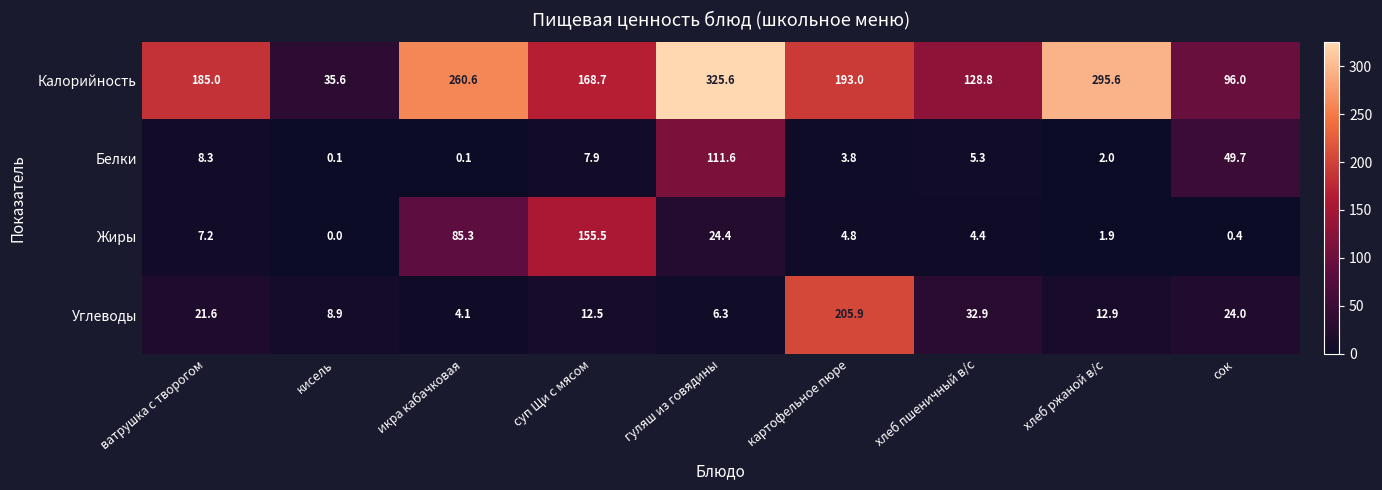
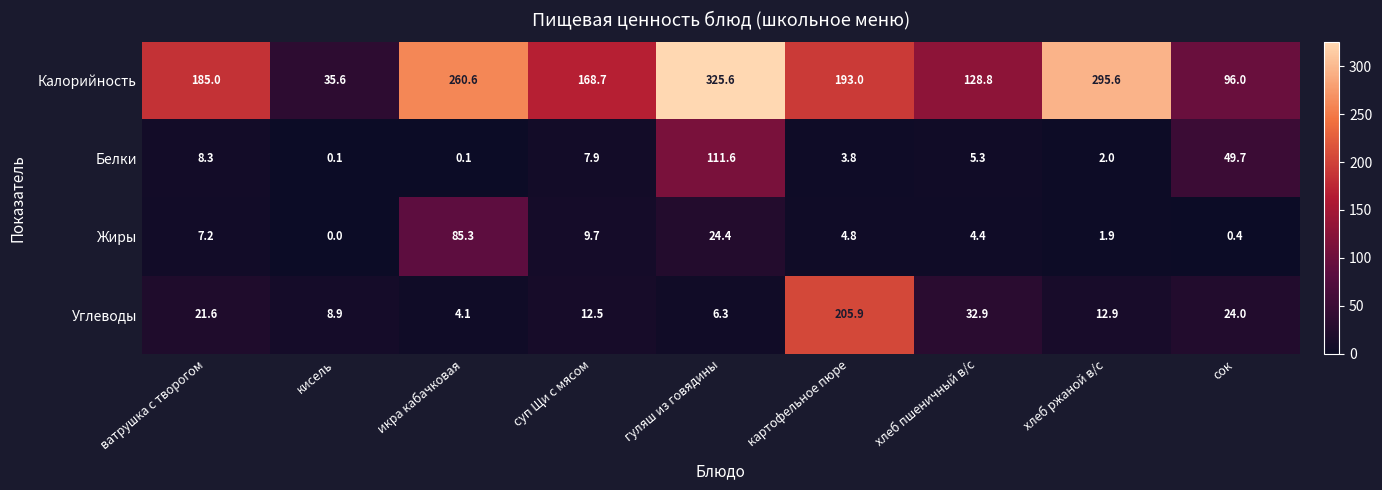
  {
    "Калорийность": {
      "ватрушка с творогом": 185.0,
      "кисель": 35.6,
      "икра кабачковая": 260.6,
      "суп Щи с мясом": 168.7,
      "гуляш из говядины": 325.6,
      "картофельное пюре": 193.0,
      "хлеб пшеничный в/с": 128.8,
      "хлеб ржаной в/с": 295.6,
      "сок": 96.0
    },
    "Белки": {
      "ватрушка с творогом": 8.3,
      "кисель": 0.1,
      "икра кабачковая": 0.1,
      "суп Щи с мясом": 7.9,
      "гуляш из говядины": 111.6,
      "картофельное пюре": 3.8,
      "хлеб пшеничный в/с": 5.3,
      "хлеб ржаной в/с": 2.0,
      "сок": 49.7
    },
    "Жиры": {
      "ватрушка с творогом": 7.2,
      "кисель": 0.0,
      "икра кабачковая": 85.3,
-     "суп Щи с мясом": 155.5,
+     "суп Щи с мясом": 9.7,
      "гуляш из говядины": 24.4,
      "картофельное пюре": 4.8,
      "хлеб пшеничный в/с": 4.4,
      "хлеб ржаной в/с": 1.9,
      "сок": 0.4
    },
    "Углеводы": {
      "ватрушка с творогом": 21.6,
      "кисель": 8.9,
      "икра кабачковая": 4.1,
      "суп Щи с мясом": 12.5,
      "гуляш из говядины": 6.3,
      "картофельное пюре": 205.9,
      "хлеб пшеничный в/с": 32.9,
      "хлеб ржаной в/с": 12.9,
      "сок": 24.0
    }
  }
